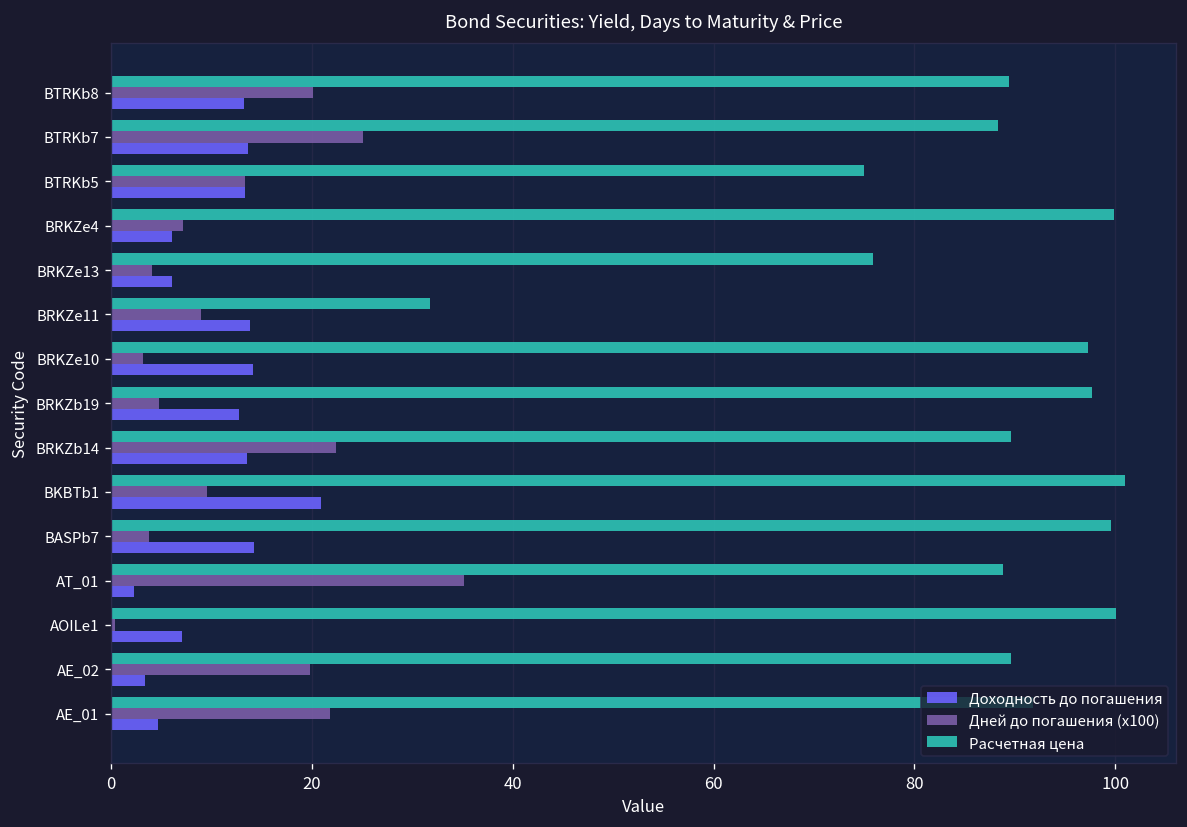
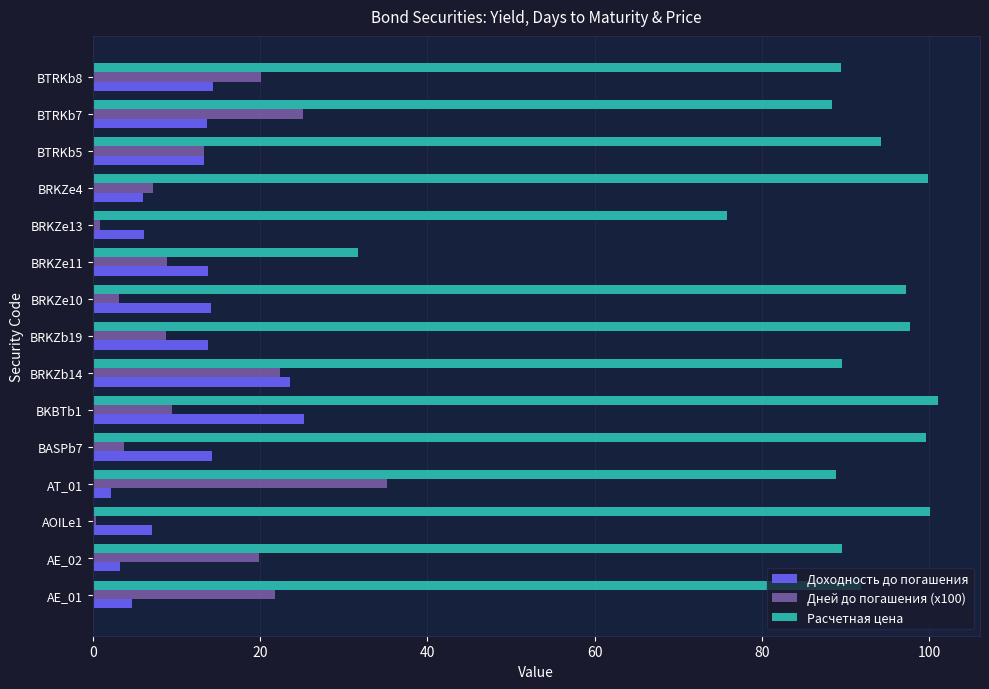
  {
    "Доходность до погашения": {
-     "BTRKb8": 13,
+     "BTRKb8": 14,
      "BTRKb7": 14,
      "BTRKb5": 13,
      "BRKZe4": 6,
      "BRKZe13": 6,
      "BRKZe11": 14,
      "BRKZe10": 14,
-     "BRKZb19": 13,
-     "BRKZb14": 14,
-     "BKBTb1": 21,
+     "BRKZb19": 14,
+     "BRKZb14": 24,
+     "BKBTb1": 25,
      "BASPb7": 14,
      "AT_01": 2,
      "AOILe1": 7,
      "AE_02": 3,
      "AE_01": 5
    },
    "Дней до погашения (x100)": {
      "BTRKb8": 20,
      "BTRKb7": 25,
      "BTRKb5": 13,
      "BRKZe4": 7,
-     "BRKZe13": 4,
+     "BRKZe13": 1,
      "BRKZe11": 9,
      "BRKZe10": 3,
-     "BRKZb19": 5,
+     "BRKZb19": 9,
      "BRKZb14": 22,
      "BKBTb1": 10,
      "BASPb7": 4,
      "AT_01": 35,
      "AOILe1": 0,
      "AE_02": 20,
      "AE_01": 22
    },
    "Расчетная цена": {
      "BTRKb8": 89,
      "BTRKb7": 88,
-     "BTRKb5": 75,
+     "BTRKb5": 94,
      "BRKZe4": 100,
      "BRKZe13": 76,
      "BRKZe11": 32,
      "BRKZe10": 97,
      "BRKZb19": 98,
      "BRKZb14": 90,
      "BKBTb1": 101,
      "BASPb7": 100,
      "AT_01": 89,
      "AOILe1": 100,
      "AE_02": 90
    }
  }
